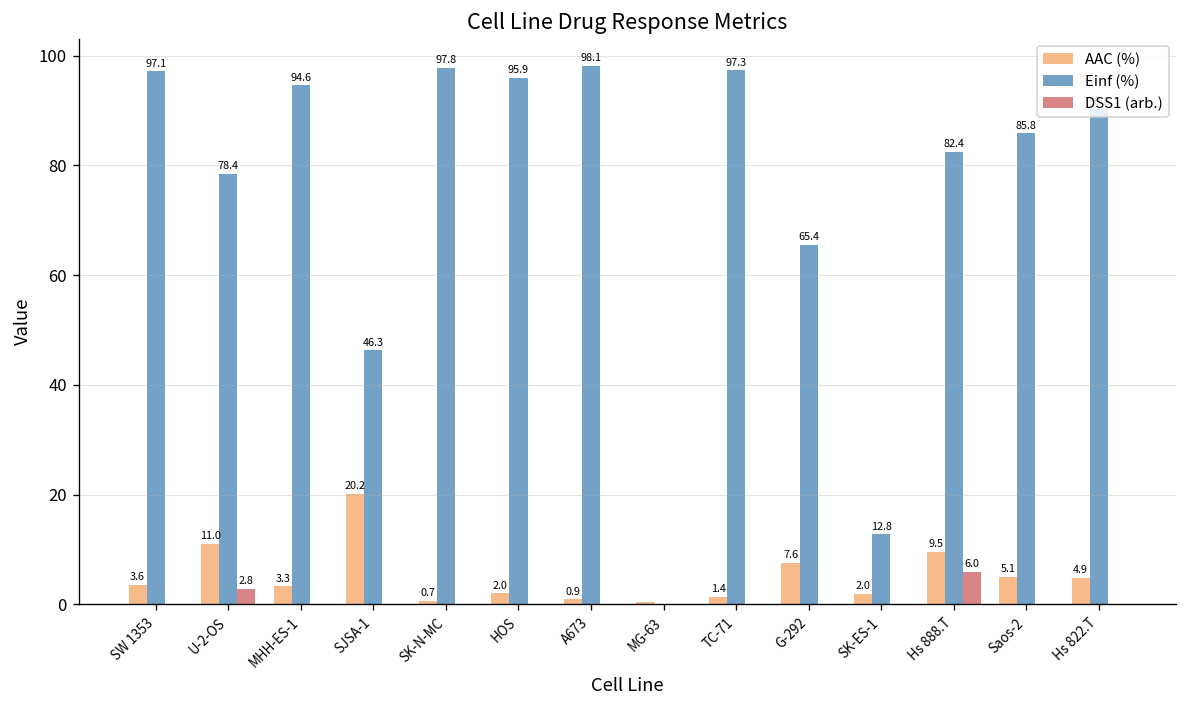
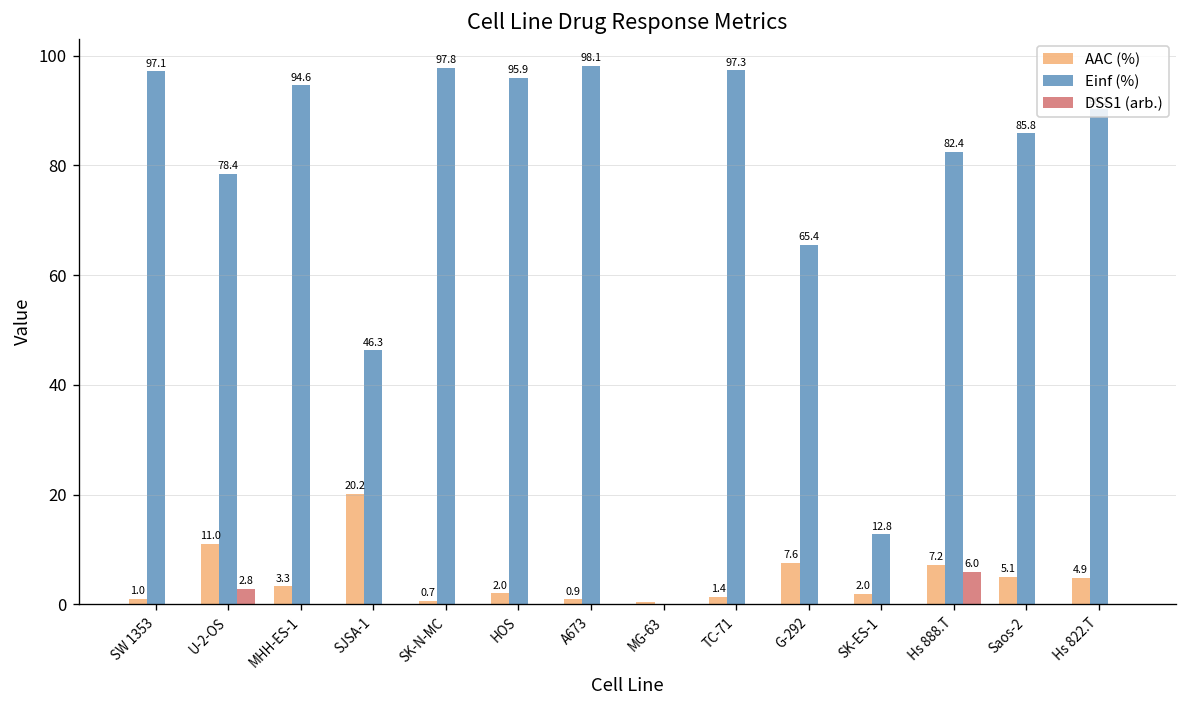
  {
    "AAC (%)": {
-     "SW 1353": 3.6,
+     "SW 1353": 1.0,
      "U-2-OS": 11.0,
      "MHH-ES-1": 3.3,
      "SJSA-1": 20.2,
      "SK-N-MC": 0.7,
      "HOS": 2.0,
      "A673": 0.9,
      "TC-71": 1.4,
      "G-292": 7.6,
      "SK-ES-1": 2.0,
-     "Hs 888.T": 9.5,
+     "Hs 888.T": 7.2,
      "Saos-2": 5.1,
      "Hs 822.T": 4.9
    },
    "Einf (%)": {
      "SW 1353": 97.1,
      "U-2-OS": 78.4,
      "MHH-ES-1": 94.6,
      "SJSA-1": 46.3,
      "SK-N-MC": 97.8,
      "HOS": 95.9,
      "A673": 98.1,
      "TC-71": 97.3,
      "G-292": 65.4,
      "SK-ES-1": 12.8,
      "Hs 888.T": 82.4,
      "Saos-2": 85.8
    },
    "DSS1 (arb.)": {
      "U-2-OS": 2.8,
      "Hs 888.T": 6.0
    }
  }
